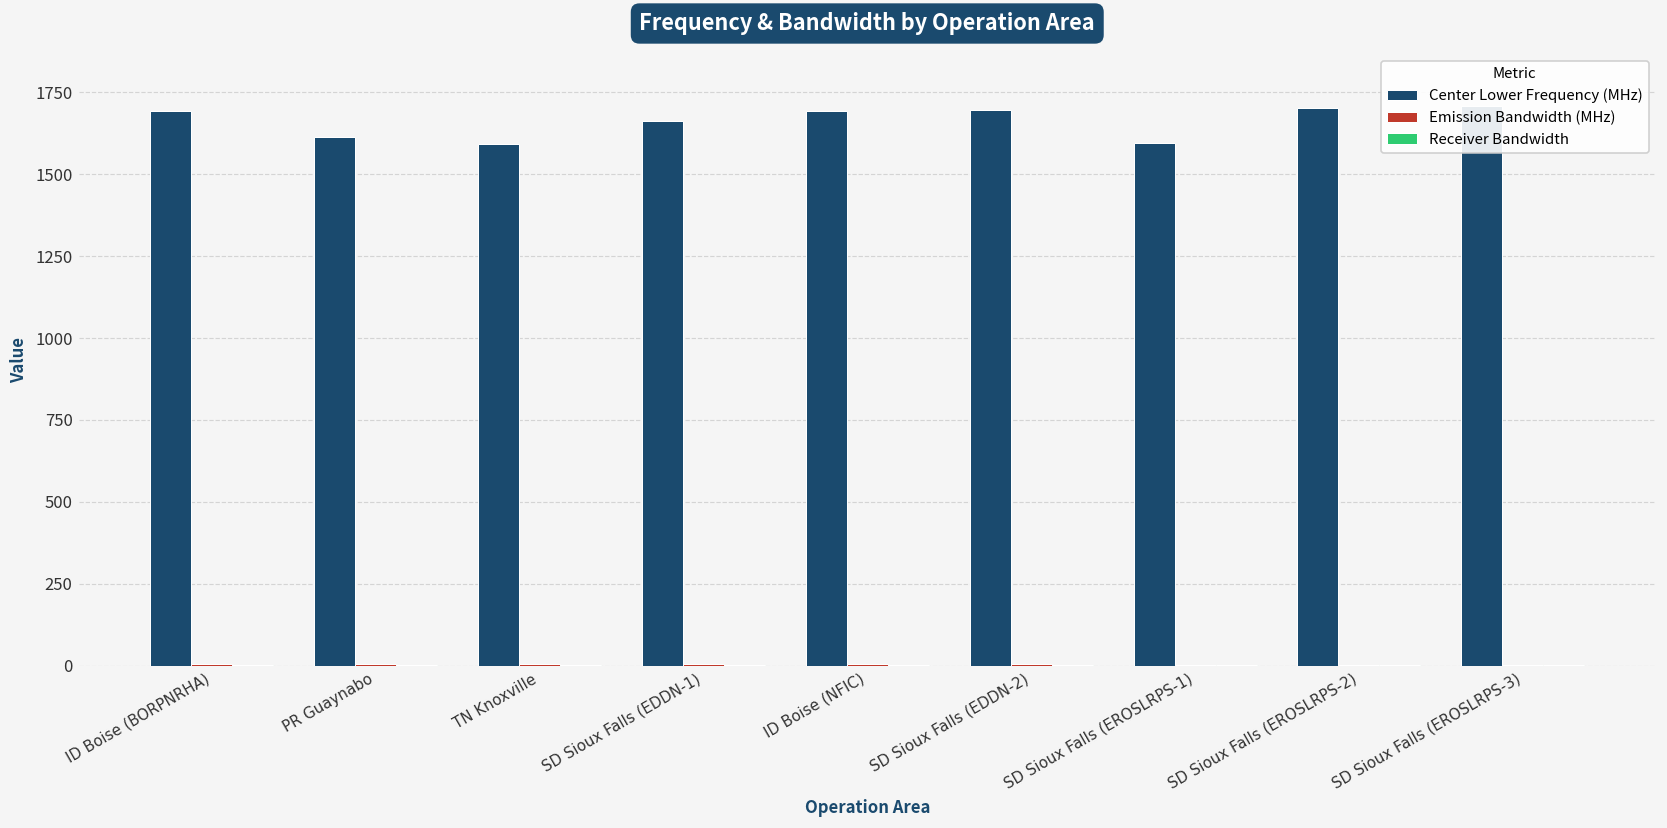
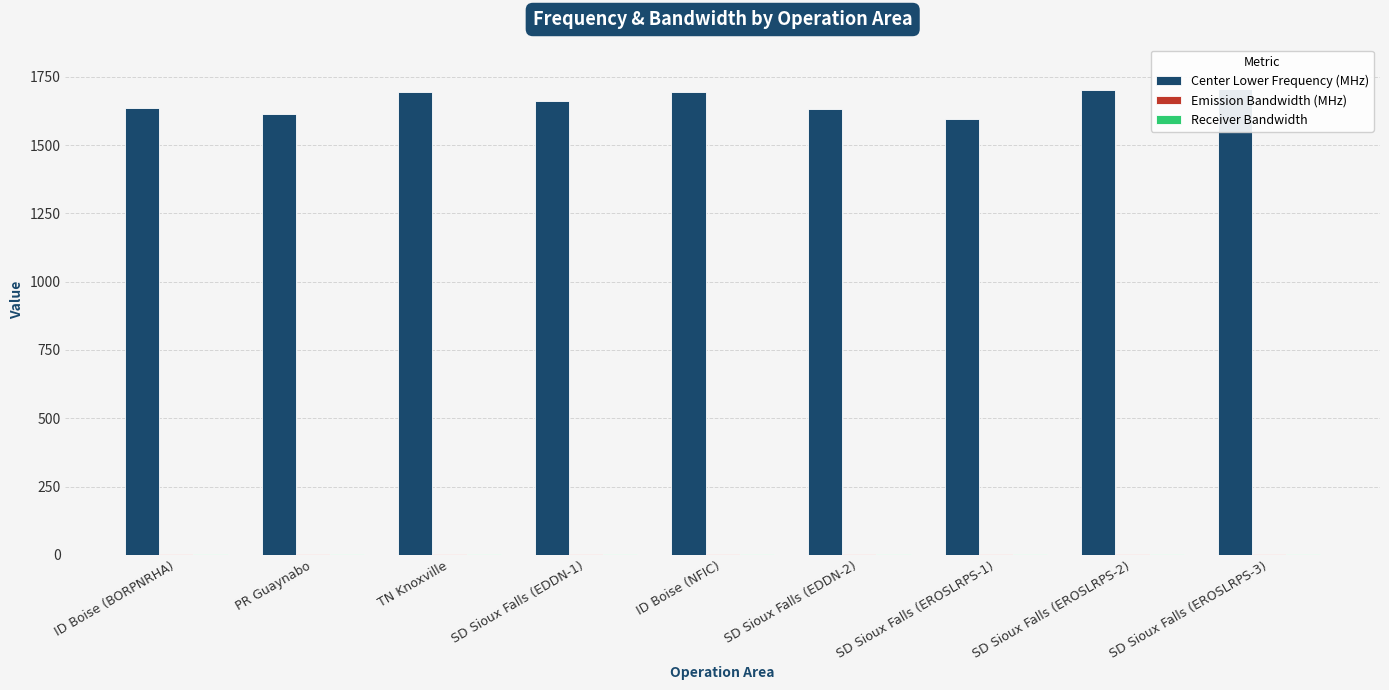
  {
    "Center Lower Frequency (MHz)": {
-     "ID Boise (BORPNRHA)": 1690,
+     "ID Boise (BORPNRHA)": 1640,
      "PR Guaynabo": 1610,
-     "TN Knoxville": 1590,
+     "TN Knoxville": 1690,
      "SD Sioux Falls (EDDN-1)": 1660,
      "ID Boise (NFIC)": 1690,
-     "SD Sioux Falls (EDDN-2)": 1690,
+     "SD Sioux Falls (EDDN-2)": 1630,
      "SD Sioux Falls (EROSLRPS-1)": 1590,
      "SD Sioux Falls (EROSLRPS-2)": 1700
    }
  }
